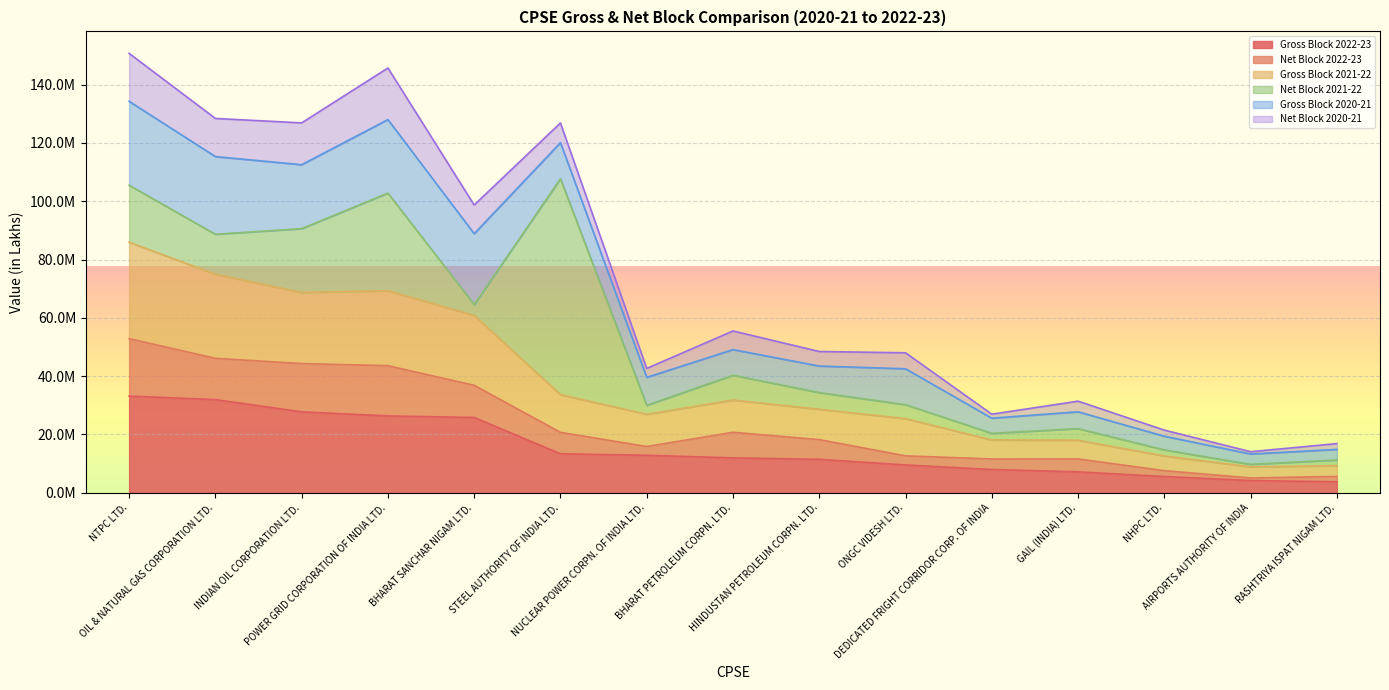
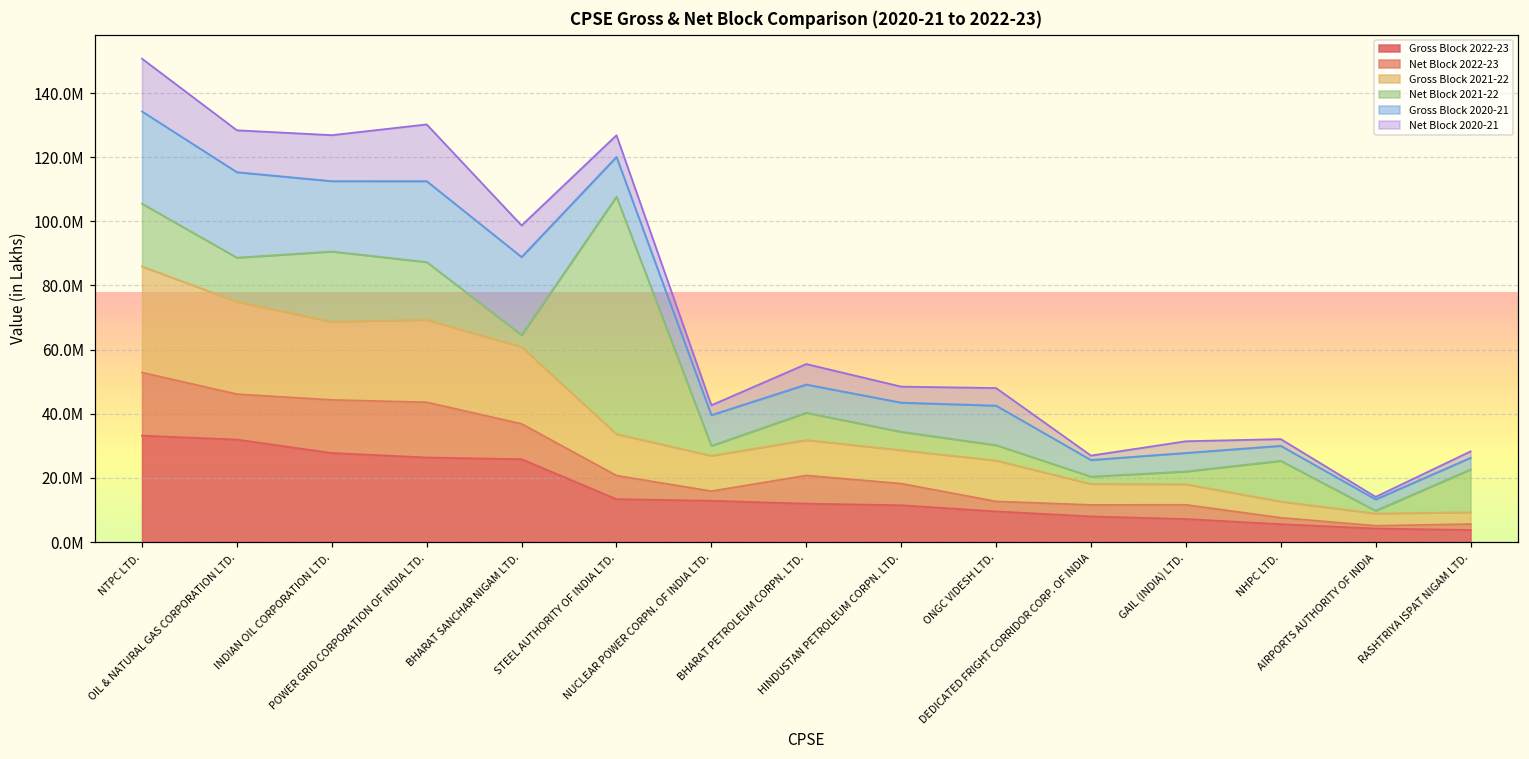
  {
    "Net Block 2021-22": {
      "NTPC LTD.": 20000000,
      "OIL & NATURAL GAS CORPORATION LTD.": 14000000,
      "INDIAN OIL CORPORATION LTD.": 22000000,
-     "POWER GRID CORPORATION OF INDIA LTD.": 33000000,
+     "POWER GRID CORPORATION OF INDIA LTD.": 18000000,
      "BHARAT SANCHAR NIGAM LTD.": 4000000,
      "STEEL AUTHORITY OF INDIA LTD.": 74000000,
      "NUCLEAR POWER CORPN. OF INDIA LTD.": 3000000,
      "BHARAT PETROLEUM CORPN. LTD.": 9000000,
      "HINDUSTAN PETROLEUM CORPN. LTD.": 6000000,
      "ONGC VIDESH LTD.": 5000000,
      "DEDICATED FRIGHT CORRIDOR CORP. OF INDIA": 2000000,
      "GAIL (INDIA) LTD.": 4000000,
-     "NHPC LTD.": 2000000,
-     "RASHTRIYA ISPAT NIGAM LTD.": 2000000
+     "NHPC LTD.": 13000000,
+     "RASHTRIYA ISPAT NIGAM LTD.": 13000000
    }
  }
